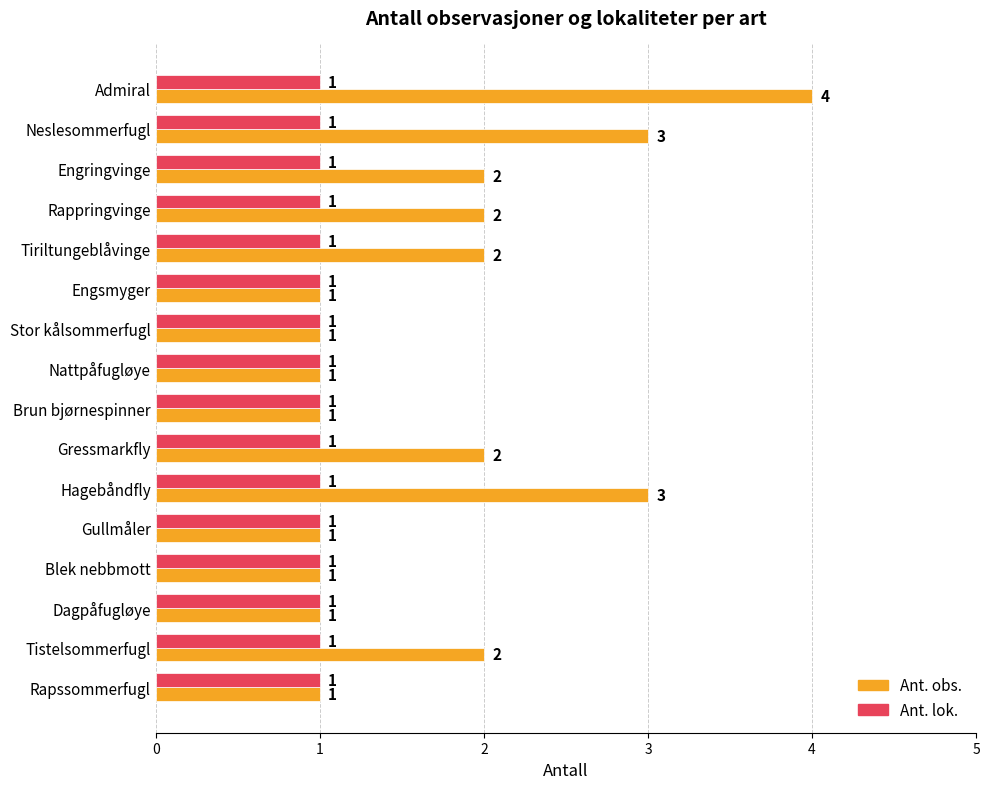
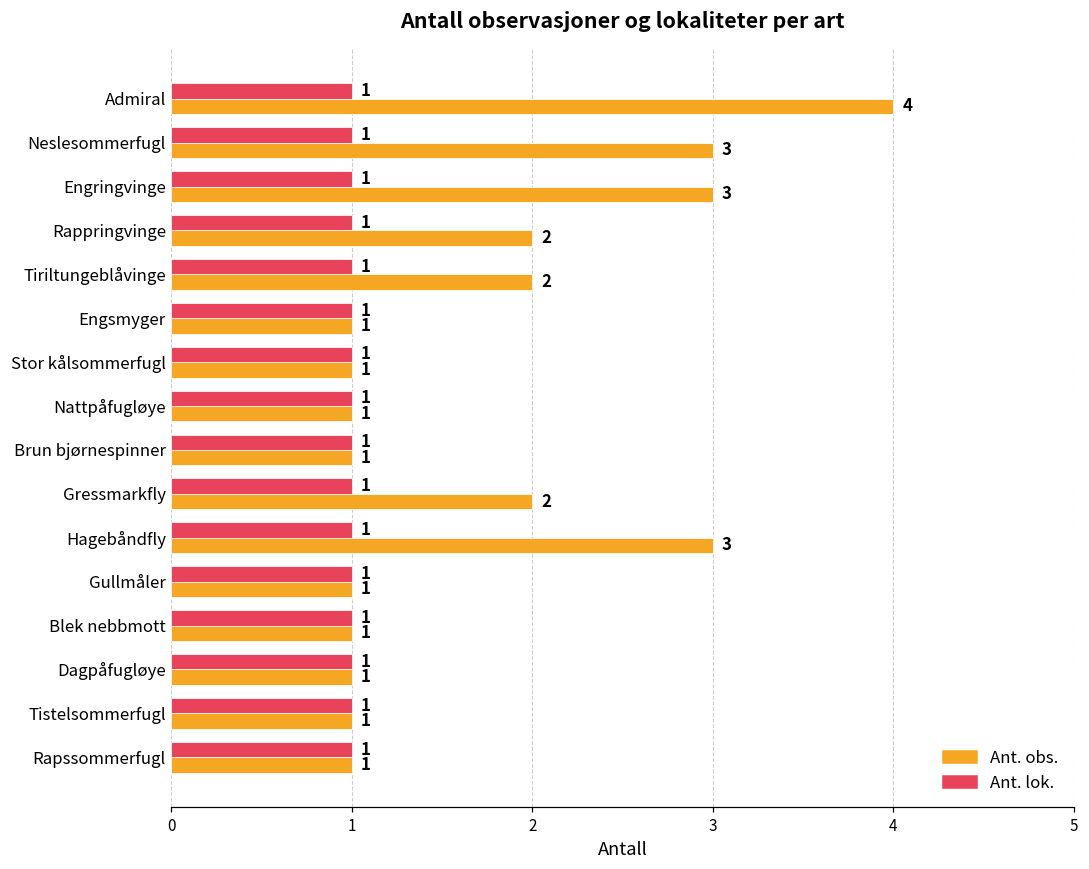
  {
    "Ant. obs.": {
      "Admiral": 4,
      "Neslesommerfugl": 3,
-     "Engringvinge": 2,
+     "Engringvinge": 3,
      "Rappringvinge": 2,
      "Tiriltungeblåvinge": 2,
      "Engsmyger": 1,
      "Stor kålsommerfugl": 1,
      "Nattpåfugløye": 1,
      "Brun bjørnespinner": 1,
      "Gressmarkfly": 2,
      "Hagebåndfly": 3,
      "Gullmåler": 1,
      "Blek nebbmott": 1,
      "Dagpåfugløye": 1,
-     "Tistelsommerfugl": 2,
+     "Tistelsommerfugl": 1,
      "Rapssommerfugl": 1
    },
    "Ant. lok.": {
      "Admiral": 1,
      "Neslesommerfugl": 1,
      "Engringvinge": 1,
      "Rappringvinge": 1,
      "Tiriltungeblåvinge": 1,
      "Engsmyger": 1,
      "Stor kålsommerfugl": 1,
      "Nattpåfugløye": 1,
      "Brun bjørnespinner": 1,
      "Gressmarkfly": 1,
      "Hagebåndfly": 1,
      "Gullmåler": 1,
      "Blek nebbmott": 1,
      "Dagpåfugløye": 1,
      "Tistelsommerfugl": 1,
      "Rapssommerfugl": 1
    }
  }
